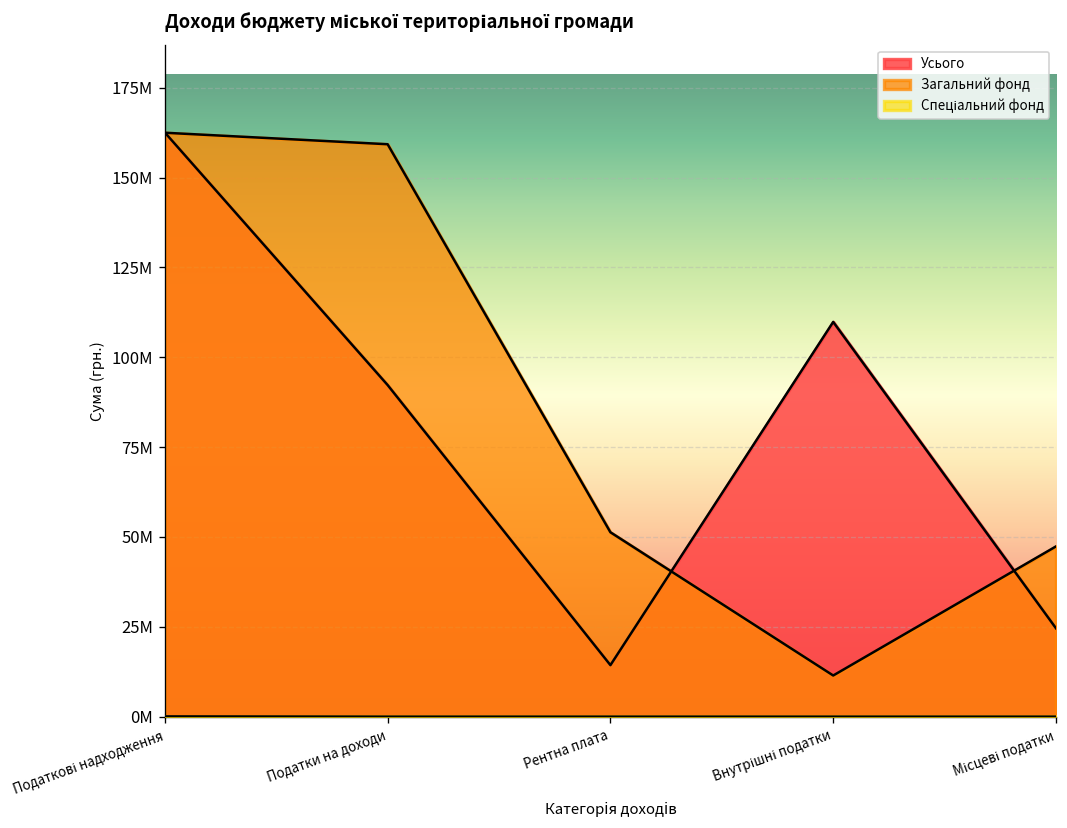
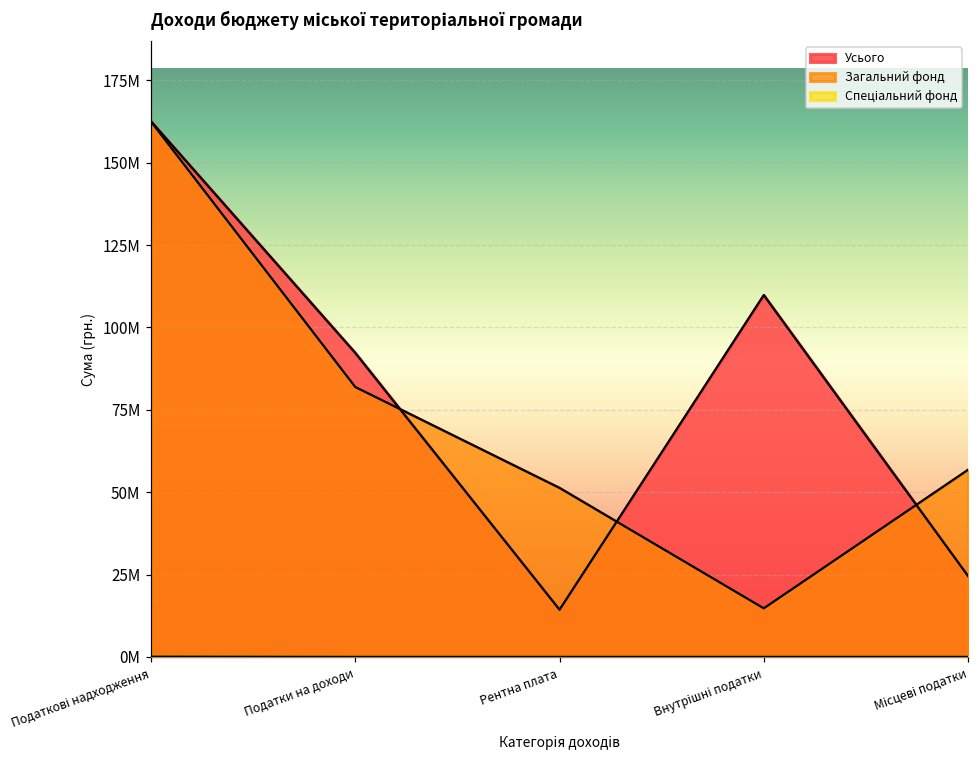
  {
    "Усього": {
      "Податки на доходи": 92000000,
      "Рентна плата": 14000000,
      "Внутрішні податки": 110000000,
      "Місцеві податки": 25000000
    },
    "Загальний фонд": {
-     "Податки на доходи": 159000000,
+     "Податки на доходи": 82000000,
      "Рентна плата": 51000000,
-     "Внутрішні податки": 11000000,
-     "Місцеві податки": 47000000
+     "Внутрішні податки": 15000000,
+     "Місцеві податки": 57000000
    },
    "Спеціальний фонд": {
      "Податкові надходження": 0,
      "Податки на доходи": 0,
      "Рентна плата": 0,
      "Внутрішні податки": 0,
      "Місцеві податки": 0
    }
  }
